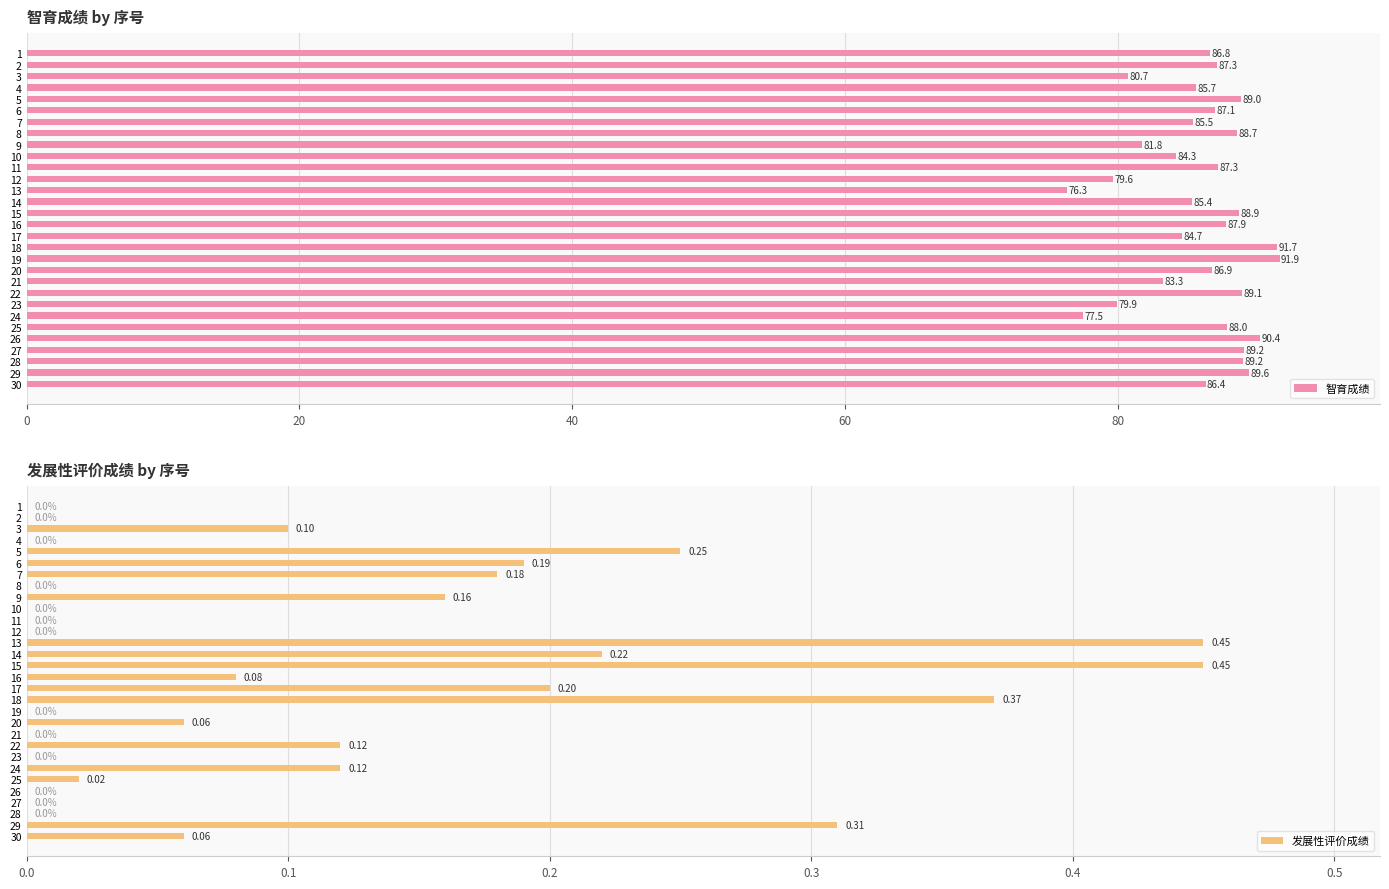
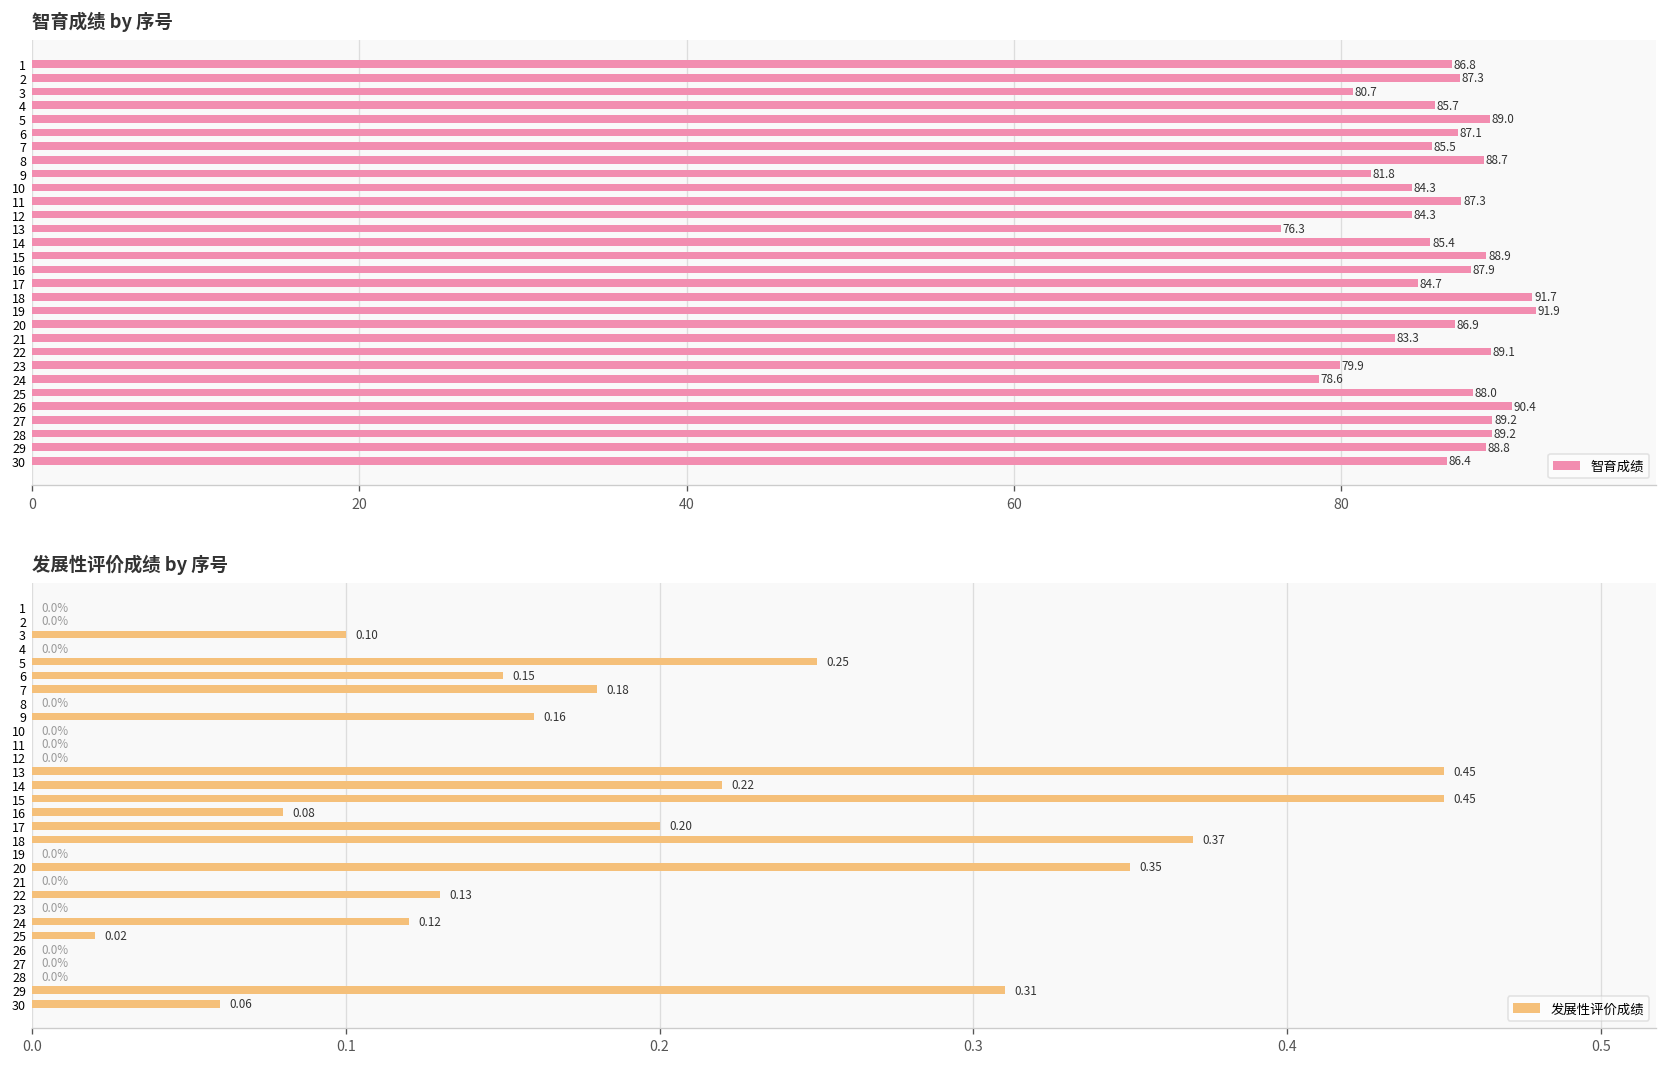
  {
    "智育成绩 by 序号": {
      "1": "86.8",
      "2": "87.3",
      "3": "80.7",
      "4": "85.7",
      "5": "89.0",
      "6": "87.1",
      "7": "85.5",
      "8": "88.7",
      "9": "81.8",
      "10": "84.3",
      "11": "87.3",
-     "12": "79.6",
+     "12": "84.3",
      "13": "76.3",
      "14": "85.4",
      "15": "88.9",
      "16": "87.9",
      "17": "84.7",
      "18": "91.7",
      "19": "91.9",
      "20": "86.9",
      "21": "83.3",
      "22": "89.1",
      "23": "79.9",
-     "24": "77.5",
+     "24": "78.6",
      "25": "88.0",
      "26": "90.4",
      "27": "89.2",
      "28": "89.2",
-     "29": "89.6",
+     "29": "88.8",
      "30": "86.4"
    },
    "发展性评价成绩 by 序号": {
      "1": "0.0%",
      "2": "0.0%",
      "3": "0.10",
      "4": "0.0%",
      "5": "0.25",
-     "6": "0.19",
+     "6": "0.15",
      "7": "0.18",
      "8": "0.0%",
      "9": "0.16",
      "10": "0.0%",
      "11": "0.0%",
      "12": "0.0%",
      "13": "0.45",
      "14": "0.22",
      "15": "0.45",
      "16": "0.08",
      "17": "0.20",
      "18": "0.37",
      "19": "0.0%",
-     "20": "0.06",
+     "20": "0.35",
      "21": "0.0%",
-     "22": "0.12",
+     "22": "0.13",
      "23": "0.0%",
      "24": "0.12",
      "25": "0.02",
      "26": "0.0%",
      "27": "0.0%",
      "28": "0.0%",
      "29": "0.31",
      "30": "0.06"
    }
  }
